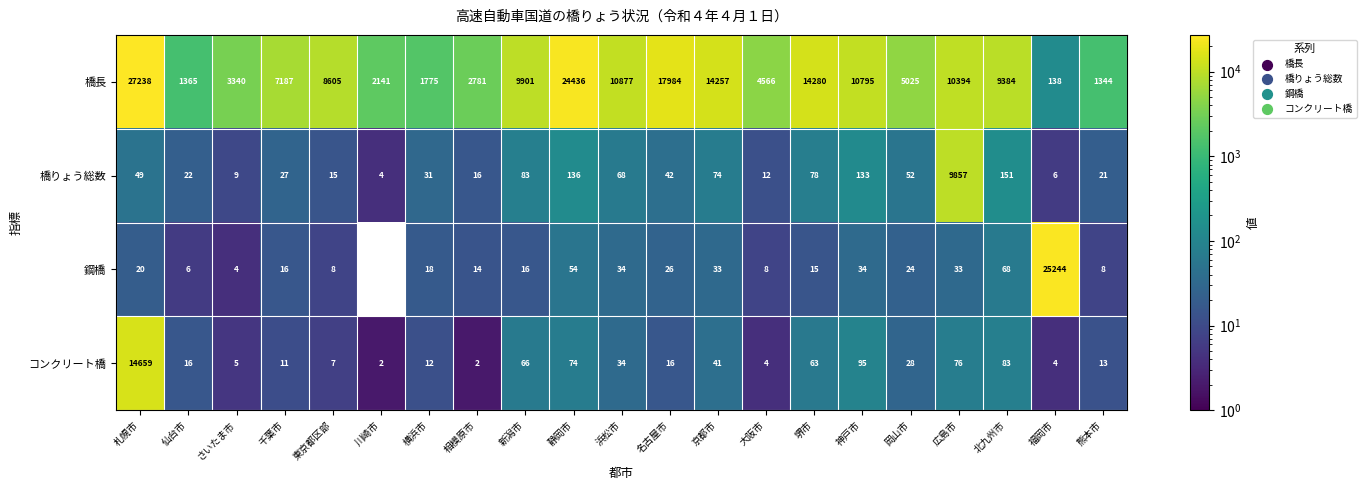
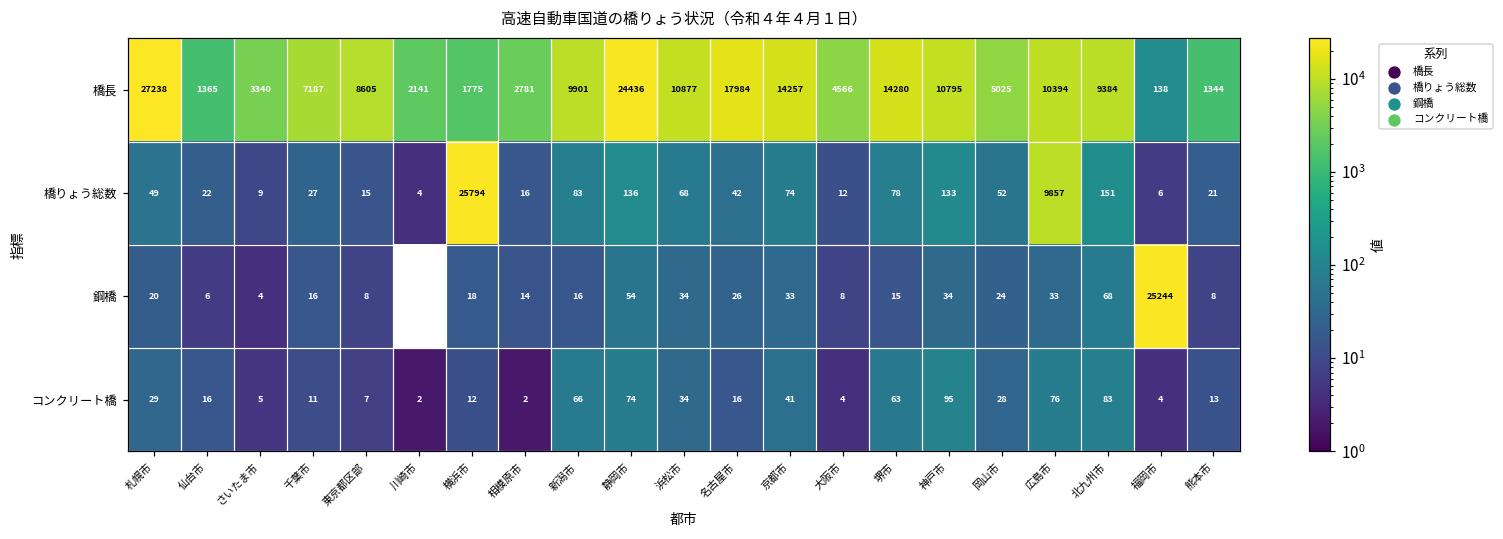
  {
    "橋長": {
      "札幌市": 27238,
      "仙台市": 1365,
      "さいたま市": 3340,
      "千葉市": 7187,
      "東京都区部": 8605,
      "川崎市": 2141,
      "横浜市": 1775,
      "相模原市": 2781,
      "新潟市": 9901,
      "静岡市": 24436,
      "浜松市": 10877,
      "名古屋市": 17984,
      "京都市": 14257,
      "大阪市": 4566,
      "堺市": 14280,
      "神戸市": 10795,
      "岡山市": 5025,
      "広島市": 10394,
      "北九州市": 9384,
      "福岡市": 138,
      "熊本市": 1344
    },
    "橋りょう総数": {
      "札幌市": 49,
      "仙台市": 22,
      "さいたま市": 9,
      "千葉市": 27,
      "東京都区部": 15,
      "川崎市": 4,
-     "横浜市": 31,
+     "横浜市": 25794,
      "相模原市": 16,
      "新潟市": 83,
      "静岡市": 136,
      "浜松市": 68,
      "名古屋市": 42,
      "京都市": 74,
      "大阪市": 12,
      "堺市": 78,
      "神戸市": 133,
      "岡山市": 52,
      "広島市": 9857,
      "北九州市": 151,
      "福岡市": 6,
      "熊本市": 21
    },
    "鋼橋": {
      "札幌市": 20,
      "仙台市": 6,
      "さいたま市": 4,
      "千葉市": 16,
      "東京都区部": 8,
      "横浜市": 18,
      "相模原市": 14,
      "新潟市": 16,
      "静岡市": 54,
      "浜松市": 34,
      "名古屋市": 26,
      "京都市": 33,
      "大阪市": 8,
      "堺市": 15,
      "神戸市": 34,
      "岡山市": 24,
      "広島市": 33,
      "北九州市": 68,
      "福岡市": 25244,
      "熊本市": 8
    },
    "コンクリート橋": {
-     "札幌市": 14659,
+     "札幌市": 29,
      "仙台市": 16,
      "さいたま市": 5,
      "千葉市": 11,
      "東京都区部": 7,
      "川崎市": 2,
      "横浜市": 12,
      "相模原市": 2,
      "新潟市": 66,
      "静岡市": 74,
      "浜松市": 34,
      "名古屋市": 16,
      "京都市": 41,
      "大阪市": 4,
      "堺市": 63,
      "神戸市": 95,
      "岡山市": 28,
      "広島市": 76,
      "北九州市": 83,
      "福岡市": 4,
      "熊本市": 13
    }
  }
